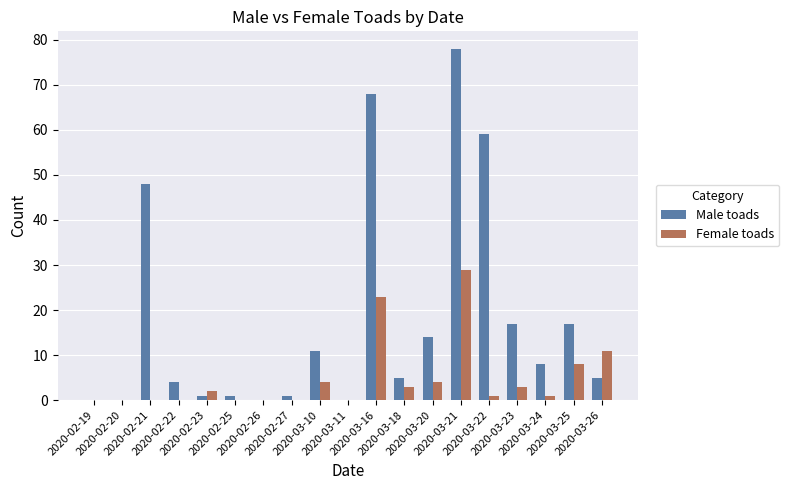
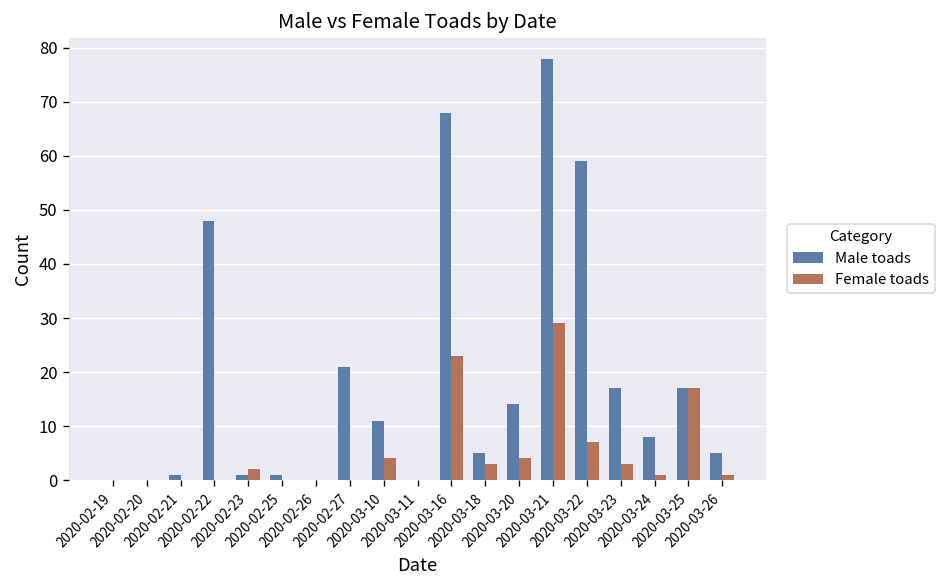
  {
    "Male toads": {
      "2020-02-19": 0,
      "2020-02-20": 0,
-     "2020-02-21": 48,
-     "2020-02-22": 4,
+     "2020-02-21": 1,
+     "2020-02-22": 48,
      "2020-02-23": 1,
      "2020-02-25": 1,
      "2020-02-26": 0,
-     "2020-02-27": 1,
+     "2020-02-27": 21,
      "2020-03-10": 11,
      "2020-03-11": 0,
      "2020-03-16": 68,
      "2020-03-18": 5,
      "2020-03-20": 14,
      "2020-03-21": 78,
      "2020-03-22": 59,
      "2020-03-23": 17,
      "2020-03-24": 8,
      "2020-03-25": 17,
      "2020-03-26": 5
    },
    "Female toads": {
      "2020-02-19": 0,
      "2020-02-20": 0,
      "2020-02-21": 0,
      "2020-02-22": 0,
      "2020-02-23": 2,
      "2020-02-25": 0,
      "2020-02-26": 0,
      "2020-02-27": 0,
      "2020-03-10": 4,
      "2020-03-11": 0,
      "2020-03-16": 23,
      "2020-03-18": 3,
      "2020-03-20": 4,
      "2020-03-21": 29,
-     "2020-03-22": 1,
+     "2020-03-22": 7,
      "2020-03-23": 3,
      "2020-03-24": 1,
-     "2020-03-25": 8,
-     "2020-03-26": 11
+     "2020-03-25": 17,
+     "2020-03-26": 1
    }
  }
